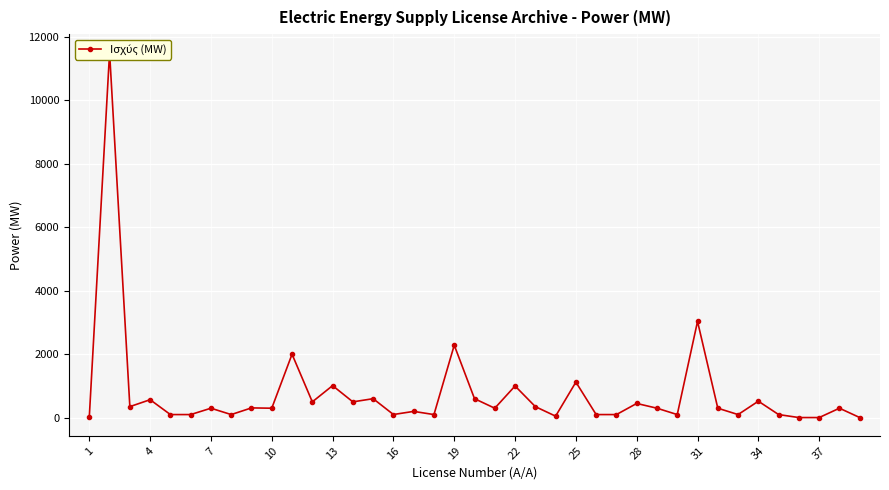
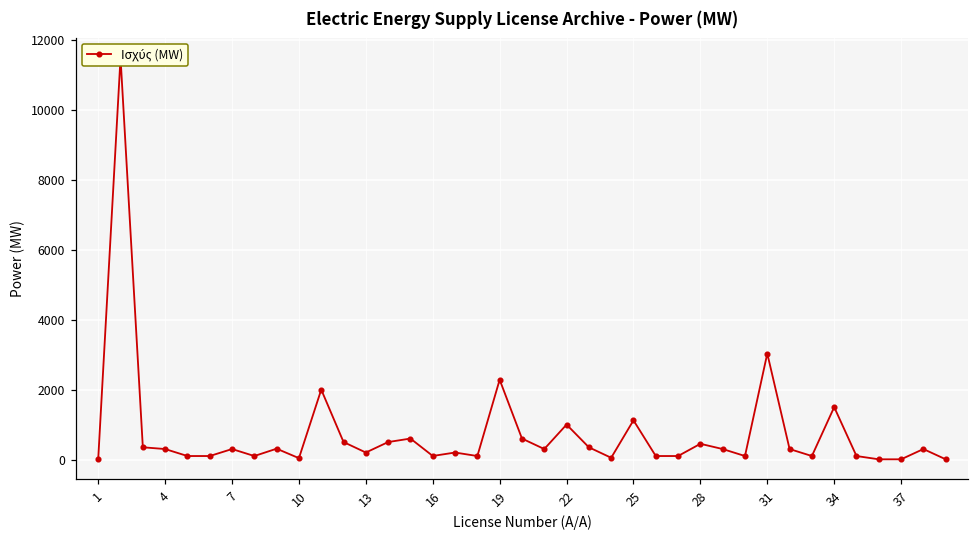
  {
    "1": 0,
-   "4": 600,
+   "4": 300,
    "7": 300,
-   "10": 300,
-   "13": 1000,
+   "10": 0,
+   "13": 200,
    "16": 100,
    "19": 2300,
    "22": 1000,
    "25": 1100,
    "28": 500,
    "31": 3000,
-   "34": 500,
+   "34": 1500,
    "37": 0
  }
